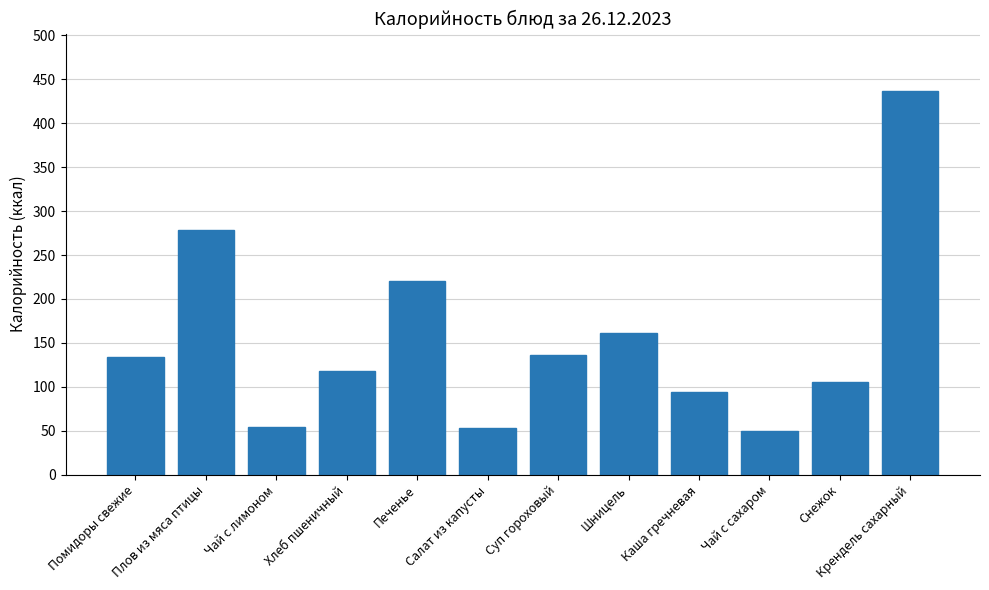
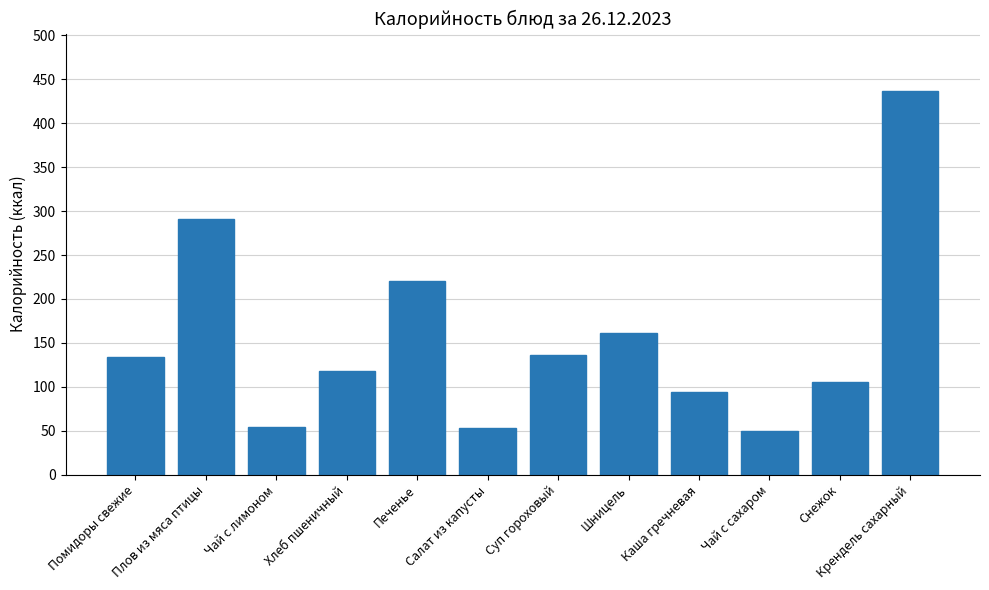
  {
    "Помидоры свежие": 130,
-   "Плов из мяса птицы": 280,
+   "Плов из мяса птицы": 290,
    "Чай с лимоном": 50,
    "Хлеб пшеничный": 120,
    "Печенье": 220,
    "Салат из капусты": 50,
    "Суп гороховый": 140,
    "Шницель": 160,
    "Каша гречневая": 90,
    "Чай с сахаром": 50,
    "Снежок": 110,
    "Крендель сахарный": 440
  }
